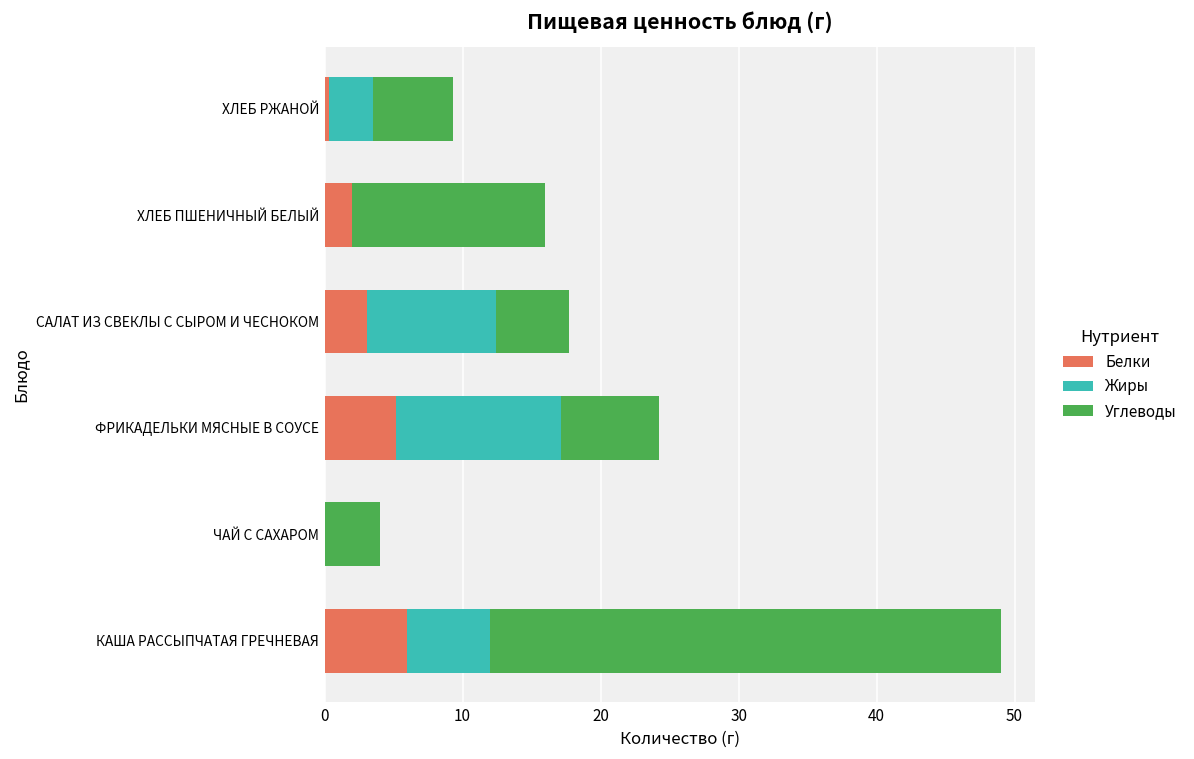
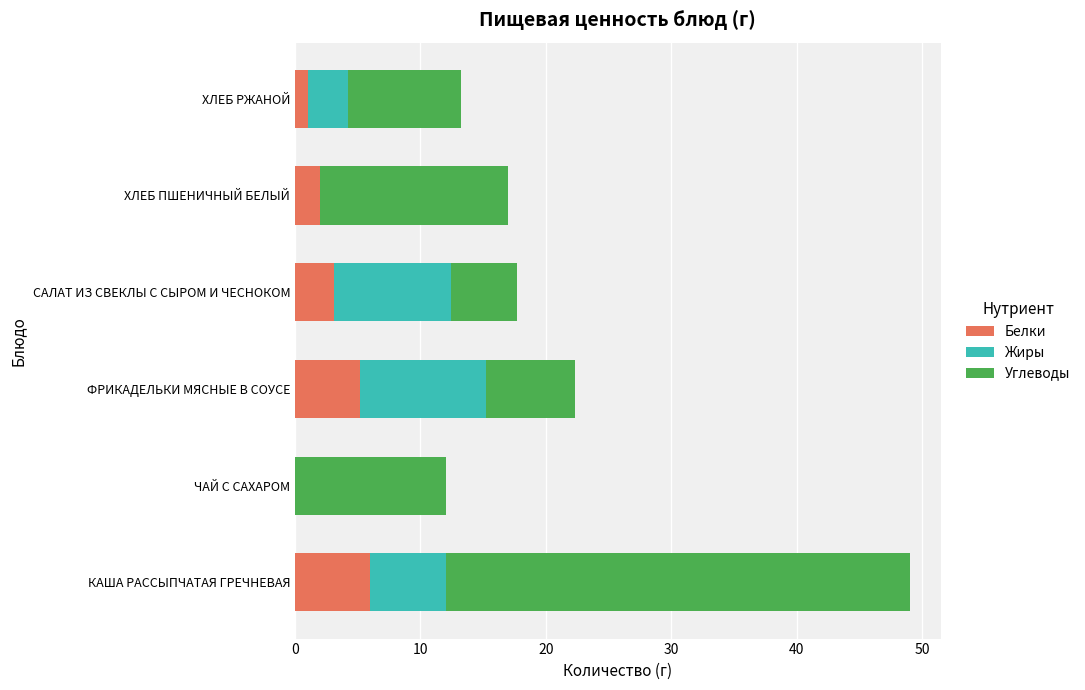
  {
    "Белки": {
-     "ХЛЕБ РЖАНОЙ": 0.3,
+     "ХЛЕБ РЖАНОЙ": 1.0,
      "ХЛЕБ ПШЕНИЧНЫЙ БЕЛЫЙ": 2.0,
      "САЛАТ ИЗ СВЕКЛЫ С СЫРОМ И ЧЕСНОКОМ": 3.1,
      "ФРИКАДЕЛЬКИ МЯСНЫЕ В СОУСЕ": 5.2,
      "ЧАЙ С САХАРОМ": 0.0,
      "КАША РАССЫПЧАТАЯ ГРЕЧНЕВАЯ": 6.0
    },
    "Жиры": {
      "ХЛЕБ РЖАНОЙ": 3.2,
      "ХЛЕБ ПШЕНИЧНЫЙ БЕЛЫЙ": 0.0,
      "САЛАТ ИЗ СВЕКЛЫ С СЫРОМ И ЧЕСНОКОМ": 9.3,
-     "ФРИКАДЕЛЬКИ МЯСНЫЕ В СОУСЕ": 11.9,
+     "ФРИКАДЕЛЬКИ МЯСНЫЕ В СОУСЕ": 10.0,
      "ЧАЙ С САХАРОМ": 0.0,
      "КАША РАССЫПЧАТАЯ ГРЕЧНЕВАЯ": 6.0
    },
    "Углеводы": {
-     "ХЛЕБ РЖАНОЙ": 5.8,
-     "ХЛЕБ ПШЕНИЧНЫЙ БЕЛЫЙ": 14,
+     "ХЛЕБ РЖАНОЙ": 9.0,
+     "ХЛЕБ ПШЕНИЧНЫЙ БЕЛЫЙ": 15,
      "САЛАТ ИЗ СВЕКЛЫ С СЫРОМ И ЧЕСНОКОМ": 5.3,
      "ФРИКАДЕЛЬКИ МЯСНЫЕ В СОУСЕ": 7.1,
-     "ЧАЙ С САХАРОМ": 4,
+     "ЧАЙ С САХАРОМ": 12,
      "КАША РАССЫПЧАТАЯ ГРЕЧНЕВАЯ": 37.0
    }
  }
